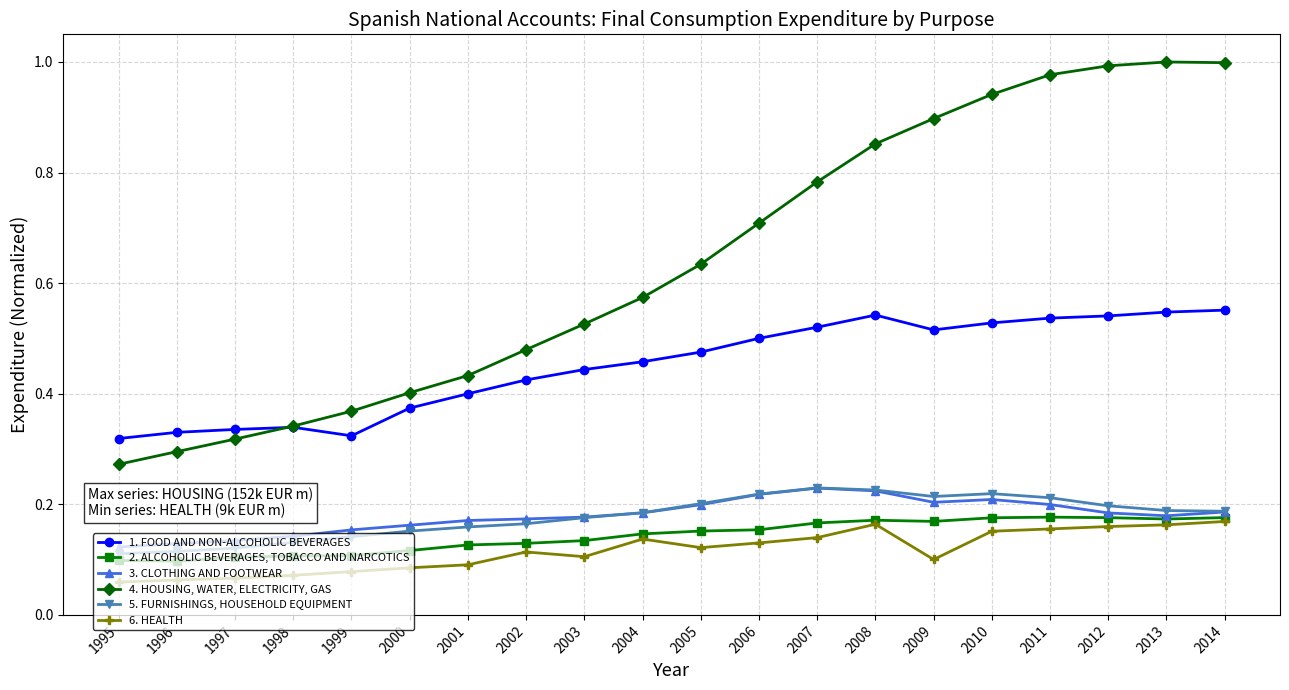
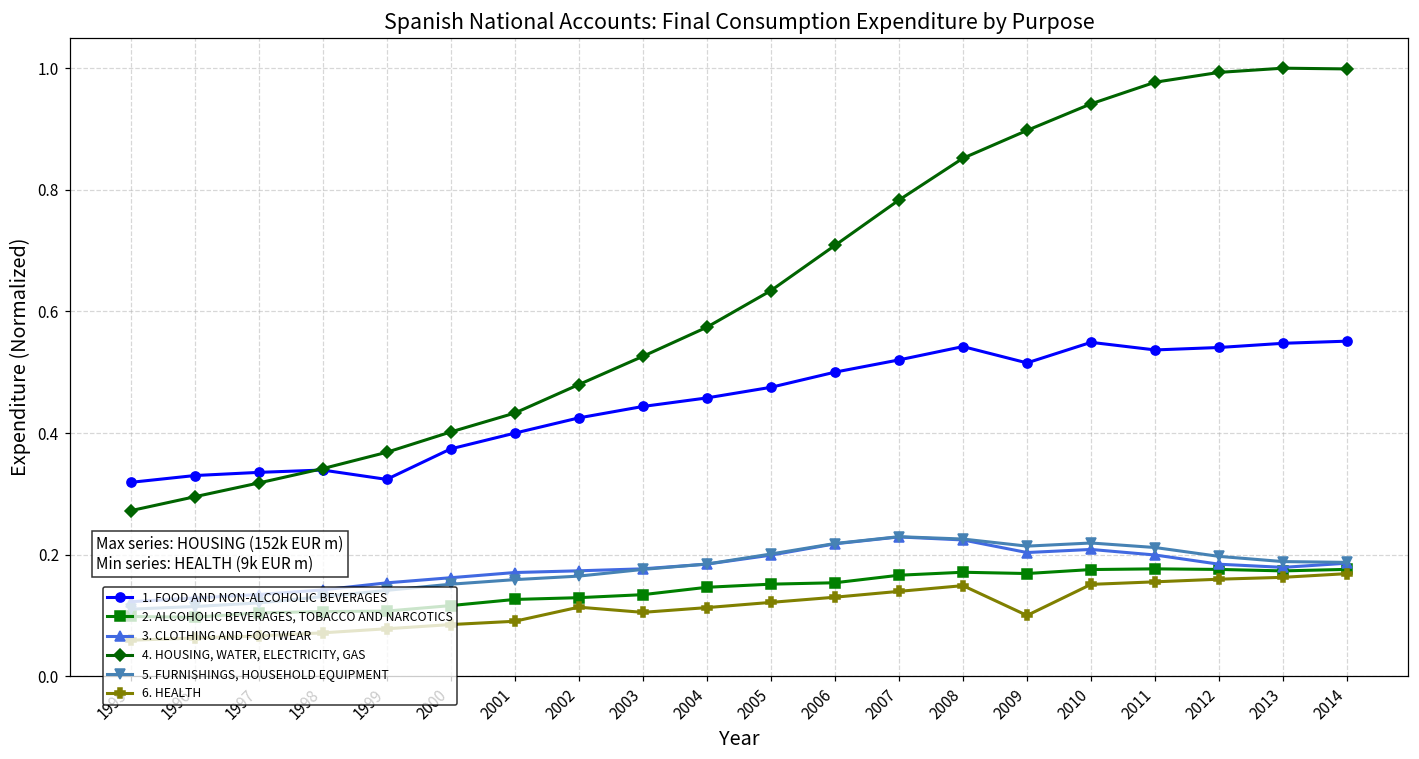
  {
    "1. FOOD AND NON-ALCOHOLIC BEVERAGES": {
      "1995": 0.32,
      "1996": 0.33,
      "1997": 0.34,
      "1999": 0.32,
      "2000": 0.37,
      "2001": 0.40,
      "2002": 0.43,
      "2003": 0.44,
      "2004": 0.46,
      "2005": 0.48,
      "2006": 0.50,
      "2007": 0.52,
      "2008": 0.54,
      "2009": 0.52,
-     "2010": 0.53,
+     "2010": 0.55,
      "2011": 0.54,
      "2012": 0.54,
      "2013": 0.55,
      "2014": 0.55
    },
    "6. HEALTH": {
      "2001": 0.09,
      "2002": 0.11,
      "2003": 0.11,
-     "2004": 0.14,
+     "2004": 0.11,
      "2005": 0.12,
      "2006": 0.13,
      "2007": 0.14,
-     "2008": 0.16,
+     "2008": 0.15,
      "2009": 0.10,
      "2010": 0.15,
      "2011": 0.16,
      "2012": 0.16,
      "2013": 0.16,
      "2014": 0.17
    }
  }
